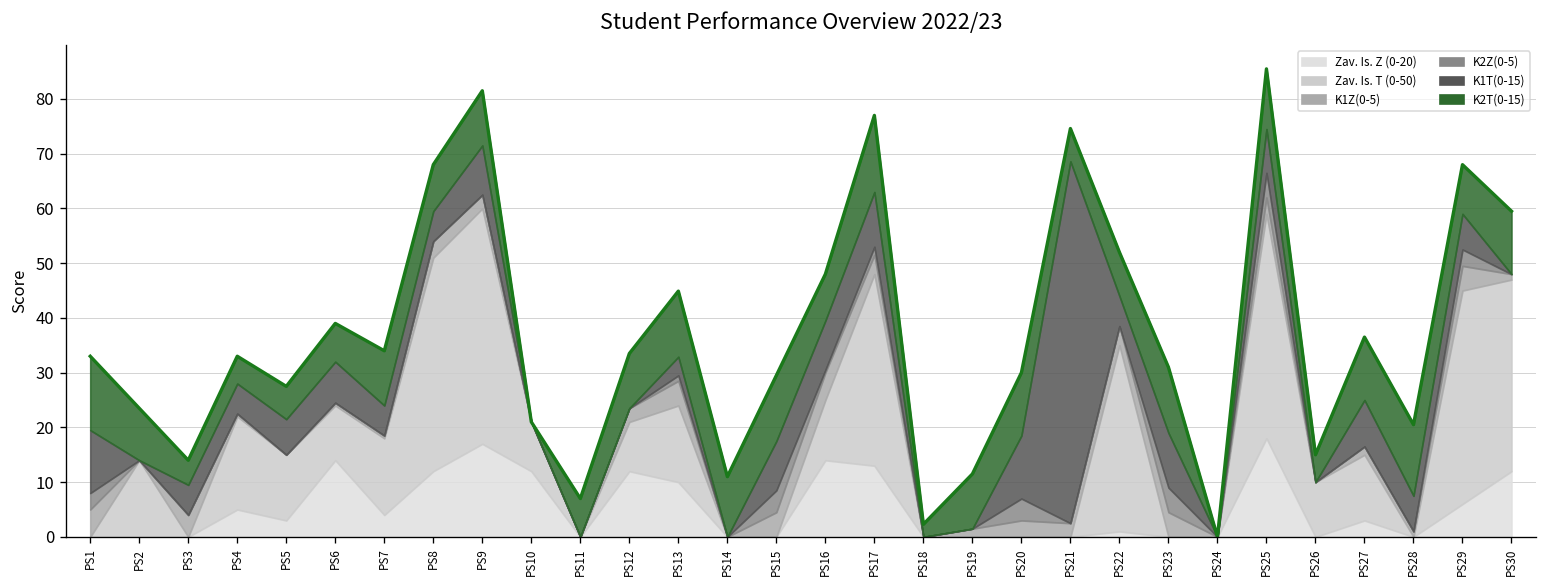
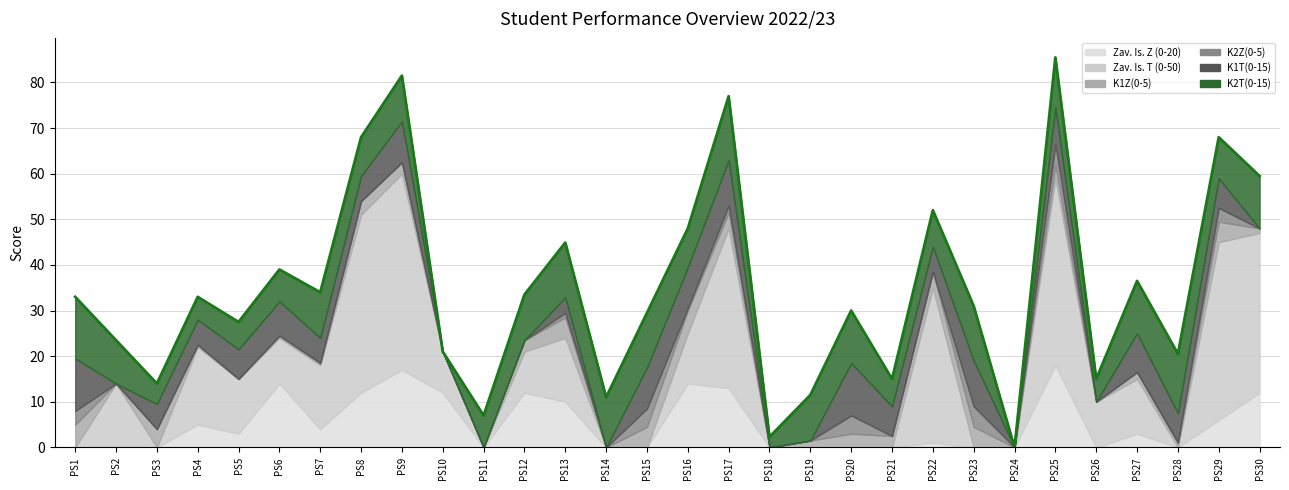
  {
    "K1T(0-15)": {
      "PS1": 12,
      "PS3": 6,
      "PS4": 6,
      "PS5": 7,
      "PS6": 8,
      "PS7": 6,
      "PS8": 6,
      "PS9": 9,
      "PS13": 3,
      "PS15": 9,
      "PS16": 9,
      "PS17": 10,
      "PS20": 12,
-     "PS21": 66,
+     "PS21": 7,
      "PS22": 6,
      "PS23": 10,
      "PS25": 8,
      "PS27": 9,
      "PS28": 7,
      "PS29": 7
    },
    "K2T(0-15)": {
      "PS1": 14,
      "PS2": 10,
      "PS3": 5,
      "PS4": 5,
      "PS5": 6,
      "PS6": 7,
      "PS7": 10,
      "PS8": 9,
      "PS9": 10,
      "PS11": 7,
      "PS12": 10,
      "PS13": 12,
      "PS14": 11,
      "PS15": 12,
      "PS16": 9,
      "PS17": 14,
      "PS18": 2,
      "PS19": 10,
      "PS20": 12,
      "PS21": 6,
      "PS22": 8,
      "PS23": 12,
      "PS25": 11,
      "PS26": 5,
      "PS27": 12,
      "PS28": 13,
      "PS29": 9,
      "PS30": 12
    }
  }
